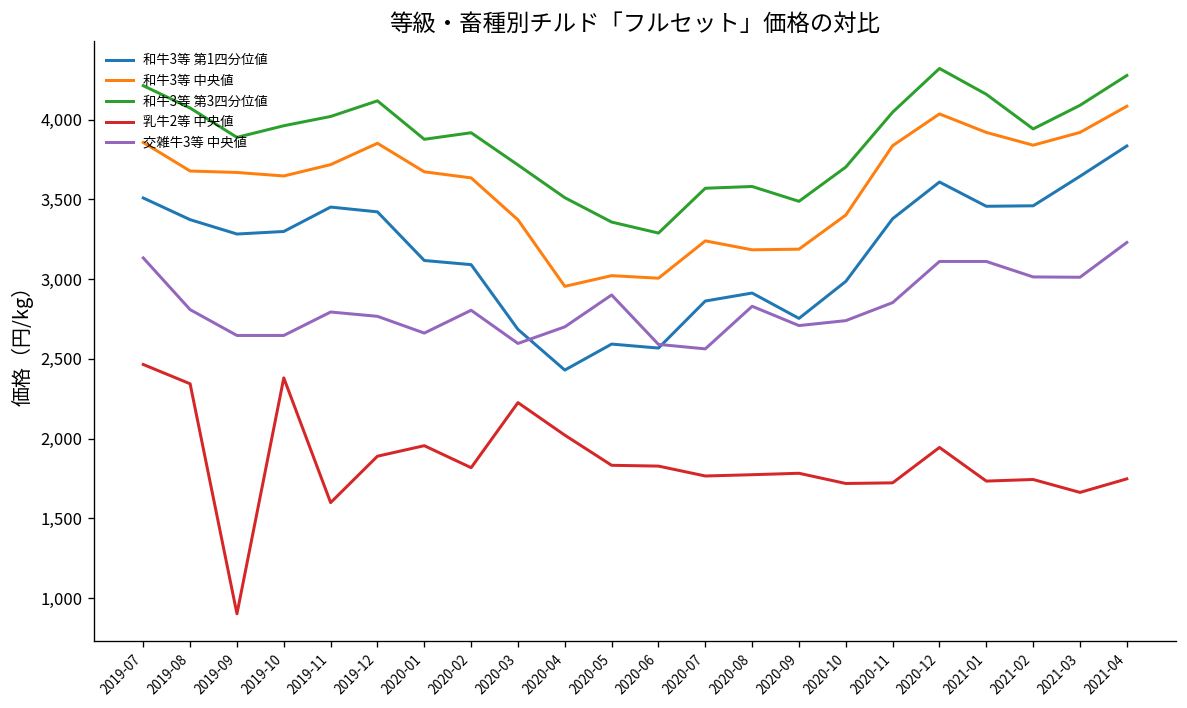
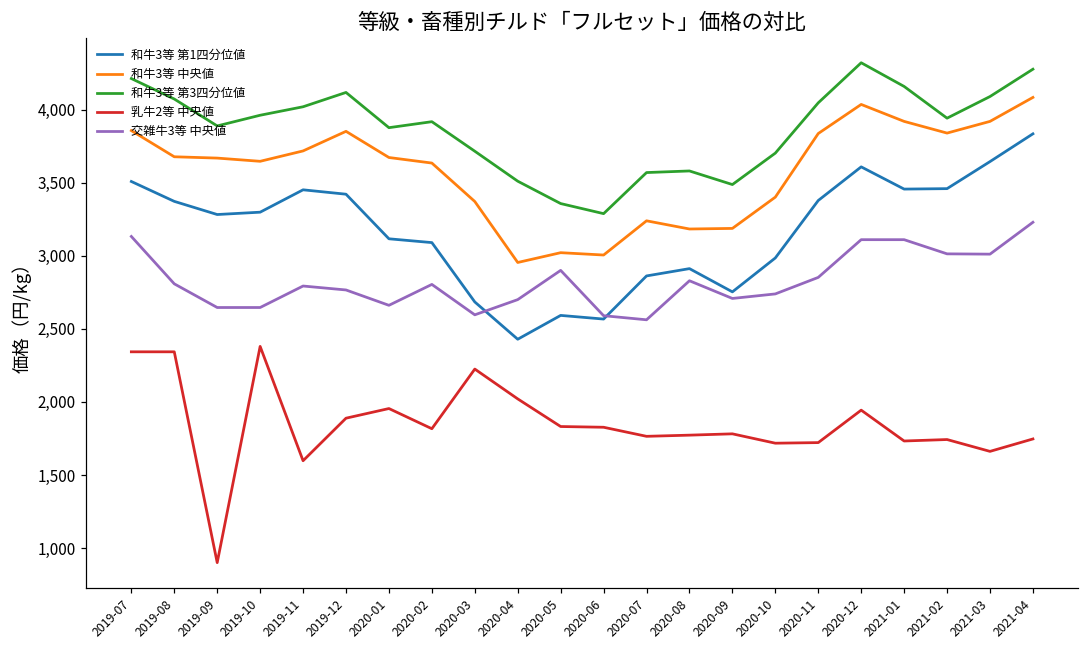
  {
    "和牛3等 第1四分位値": {
      "2019-07": "3,510",
      "2019-08": "3,370",
      "2019-09": "3,280",
      "2019-10": "3,300",
      "2019-11": "3,450",
      "2019-12": "3,420",
      "2020-01": "3,120",
      "2020-02": "3,090",
      "2020-03": "2,680",
      "2020-04": "2,430",
      "2020-05": "2,590",
      "2020-06": "2,570",
      "2020-07": "2,860",
      "2020-08": "2,910",
      "2020-09": "2,750",
      "2020-10": "2,990",
      "2020-11": "3,380",
      "2020-12": "3,610",
      "2021-01": "3,460",
      "2021-02": "3,460",
      "2021-03": "3,640",
      "2021-04": "3,830"
    },
    "和牛3等 中央値": {
      "2019-07": "3,860",
      "2019-08": "3,680",
      "2019-09": "3,670",
      "2019-10": "3,650",
      "2019-11": "3,720",
      "2019-12": "3,850",
      "2020-01": "3,670",
      "2020-02": "3,630",
      "2020-03": "3,370",
      "2020-04": "2,950",
      "2020-05": "3,020",
      "2020-06": "3,010",
      "2020-07": "3,240",
      "2020-08": "3,180",
      "2020-09": "3,190",
      "2020-10": "3,400",
      "2020-11": "3,840",
      "2020-12": "4,040",
      "2021-01": "3,920",
      "2021-02": "3,840",
      "2021-03": "3,920",
      "2021-04": "4,080"
    },
    "和牛3等 第3四分位値": {
      "2019-07": "4,210",
      "2019-08": "4,070",
      "2019-09": "3,890",
      "2019-10": "3,960",
      "2019-11": "4,020",
      "2019-12": "4,120",
      "2020-01": "3,880",
      "2020-02": "3,920",
      "2020-03": "3,720",
      "2020-04": "3,510",
      "2020-05": "3,360",
      "2020-06": "3,290",
      "2020-07": "3,570",
      "2020-08": "3,580",
      "2020-09": "3,490",
      "2020-10": "3,700",
      "2020-11": "4,050",
      "2020-12": "4,320",
      "2021-01": "4,160",
      "2021-02": "3,940",
      "2021-03": "4,090",
      "2021-04": "4,280"
    },
    "乳牛2等 中央値": {
-     "2019-07": "2,460",
+     "2019-07": "2,340",
      "2019-08": "2,340",
      "2019-09": "900",
      "2019-10": "2,380",
      "2019-11": "1,600",
      "2019-12": "1,890",
      "2020-01": "1,960",
      "2020-02": "1,820",
      "2020-03": "2,230",
      "2020-04": "2,020",
      "2020-05": "1,830",
      "2020-06": "1,830",
      "2020-07": "1,770",
      "2020-08": "1,770",
      "2020-09": "1,780",
      "2020-10": "1,720",
      "2020-11": "1,720",
      "2020-12": "1,940",
      "2021-01": "1,730",
      "2021-02": "1,740",
      "2021-03": "1,660",
      "2021-04": "1,750"
    },
    "交雑牛3等 中央値": {
      "2019-07": "3,130",
      "2019-08": "2,810",
      "2019-09": "2,650",
      "2019-10": "2,650",
      "2019-11": "2,790",
      "2019-12": "2,770",
      "2020-01": "2,660",
      "2020-02": "2,800",
      "2020-03": "2,600",
      "2020-04": "2,700",
      "2020-05": "2,900",
      "2020-06": "2,590",
      "2020-07": "2,560",
      "2020-08": "2,830",
      "2020-09": "2,710",
      "2020-10": "2,740",
      "2020-11": "2,850",
      "2020-12": "3,110",
      "2021-01": "3,110",
      "2021-02": "3,010",
      "2021-03": "3,010",
      "2021-04": "3,230"
    }
  }
